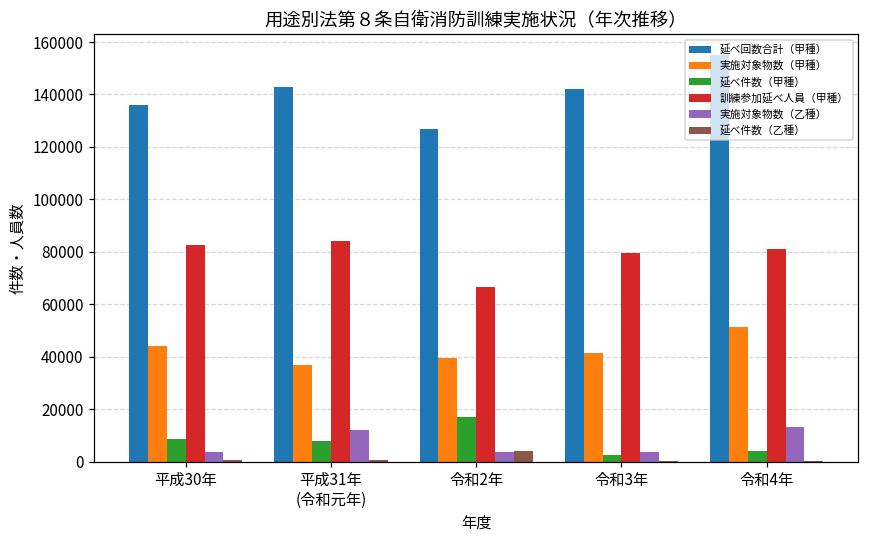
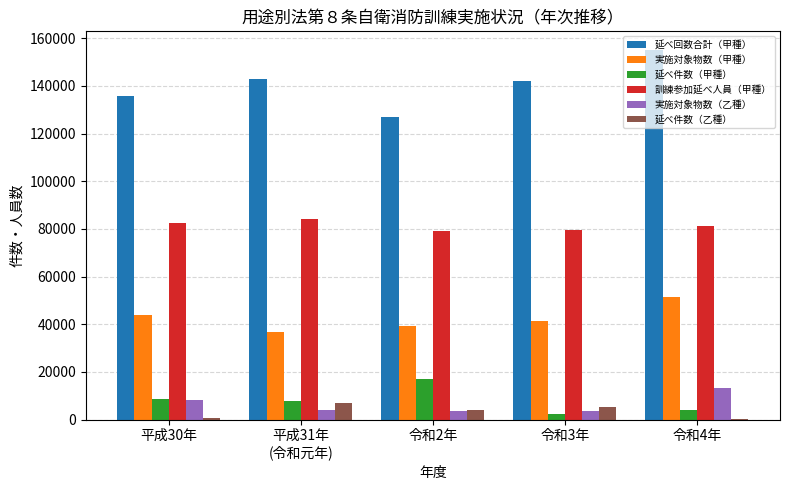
  {
    "延べ回数合計（甲種）": {
      "平成30年": 136000,
      "平成31年 (令和元年)": 143000,
      "令和2年": 127000,
      "令和3年": 142000
    },
    "実施対象物数（甲種）": {
      "平成30年": 44000,
      "平成31年 (令和元年)": 37000,
      "令和2年": 39000,
      "令和3年": 41000,
      "令和4年": 51000
    },
    "延べ件数（甲種）": {
      "平成30年": 9000,
      "平成31年 (令和元年)": 8000,
      "令和2年": 17000,
      "令和3年": 2000,
      "令和4年": 4000
    },
    "訓練参加延べ人員（甲種）": {
      "平成30年": 83000,
      "平成31年 (令和元年)": 84000,
-     "令和2年": 67000,
+     "令和2年": 79000,
      "令和3年": 80000,
      "令和4年": 81000
    },
    "実施対象物数（乙種）": {
-     "平成30年": 4000,
-     "平成31年 (令和元年)": 12000,
+     "平成30年": 8000,
+     "平成31年 (令和元年)": 4000,
      "令和2年": 4000,
      "令和3年": 4000,
      "令和4年": 13000
    },
    "延べ件数（乙種）": {
-     "平成31年 (令和元年)": 1000,
+     "平成31年 (令和元年)": 7000,
      "令和2年": 4000,
-     "令和3年": 0
+     "令和3年": 5000
    }
  }
